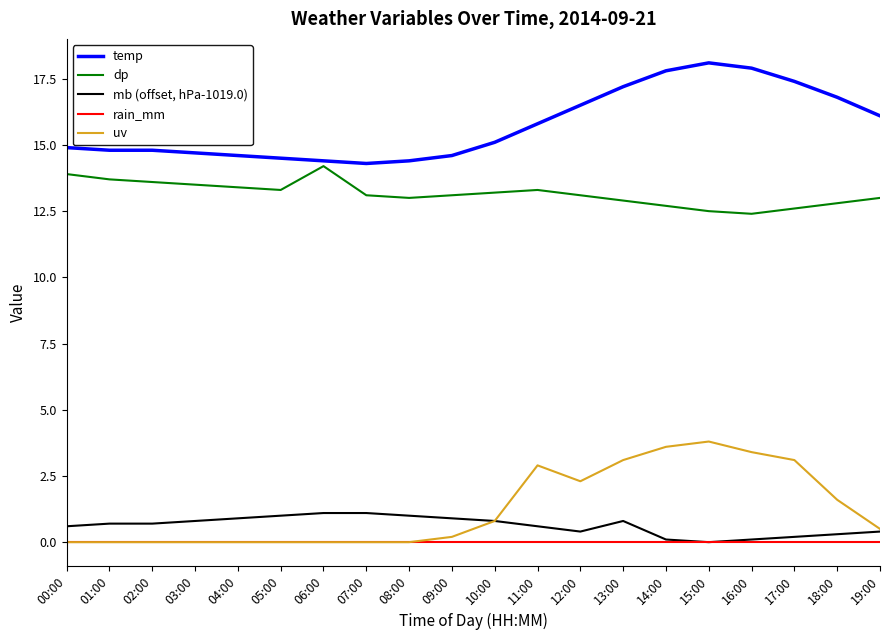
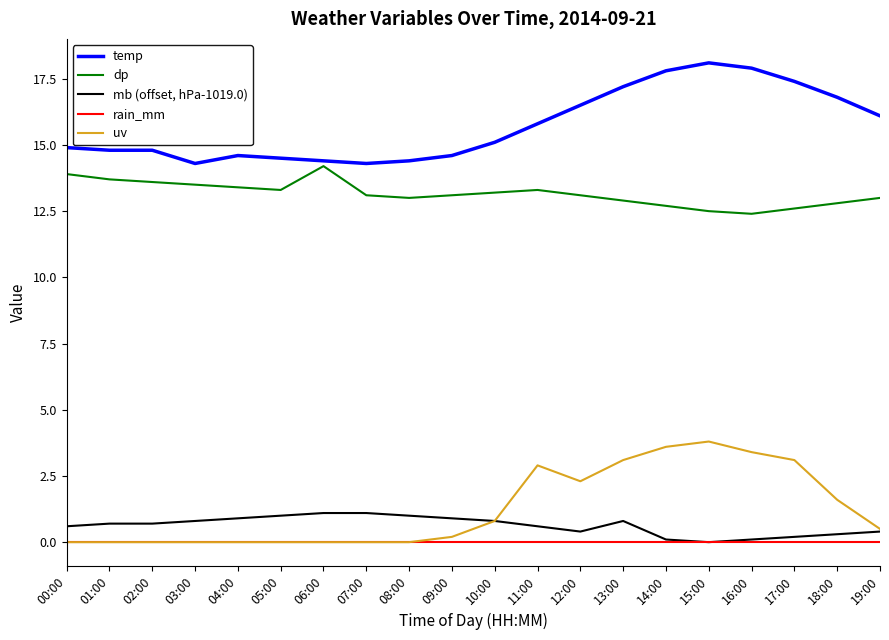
  {
    "temp": {
      "00:00": 14.9,
      "01:00": 14.8,
      "02:00": 14.8,
-     "03:00": 14.7,
+     "03:00": 14.3,
      "04:00": 14.6,
      "05:00": 14.5,
      "06:00": 14.4,
      "07:00": 14.3,
      "08:00": 14.4,
      "09:00": 14.6,
      "10:00": 15.1,
      "11:00": 15.8,
      "12:00": 16.5,
      "13:00": 17.2,
      "14:00": 17.8,
      "15:00": 18.1,
      "16:00": 17.9,
      "17:00": 17.4,
      "18:00": 16.8,
      "19:00": 16.1
    },
    "dp": {
      "00:00": 13.9,
      "01:00": 13.7,
      "02:00": 13.6,
      "03:00": 13.5,
      "04:00": 13.4,
      "05:00": 13.3,
      "06:00": 14.2,
      "07:00": 13.1,
      "08:00": 13.0,
      "09:00": 13.1,
      "10:00": 13.2,
      "11:00": 13.3,
      "12:00": 13.1,
      "13:00": 12.9,
      "14:00": 12.7,
      "15:00": 12.5,
      "16:00": 12.4,
      "17:00": 12.6,
      "18:00": 12.8,
      "19:00": 13.0
    },
    "mb (offset, hPa-1019.0)": {
      "00:00": 0.6,
      "01:00": 0.7,
      "02:00": 0.7,
      "03:00": 0.8,
      "04:00": 0.9,
      "05:00": 1.0,
      "06:00": 1.1,
      "07:00": 1.1,
      "08:00": 1.0,
      "09:00": 0.9,
      "11:00": 0.6,
      "12:00": 0.4,
      "13:00": 0.8,
      "14:00": 0.1,
      "16:00": 0.1,
      "17:00": 0.2,
      "18:00": 0.3,
      "19:00": 0.4
    },
    "rain_mm": {
      "09:00": 0.0,
      "10:00": 0.0,
      "11:00": 0.0,
      "12:00": 0.0,
      "13:00": 0.0,
      "14:00": 0.0,
      "16:00": 0.0,
      "17:00": 0.0,
      "18:00": 0.0,
      "19:00": 0.0
    },
    "uv": {
      "09:00": 0.2,
      "11:00": 2.9,
      "12:00": 2.3,
      "13:00": 3.1,
      "14:00": 3.6,
      "15:00": 3.8,
      "16:00": 3.4,
      "17:00": 3.1,
      "18:00": 1.6,
      "19:00": 0.5
    }
  }
